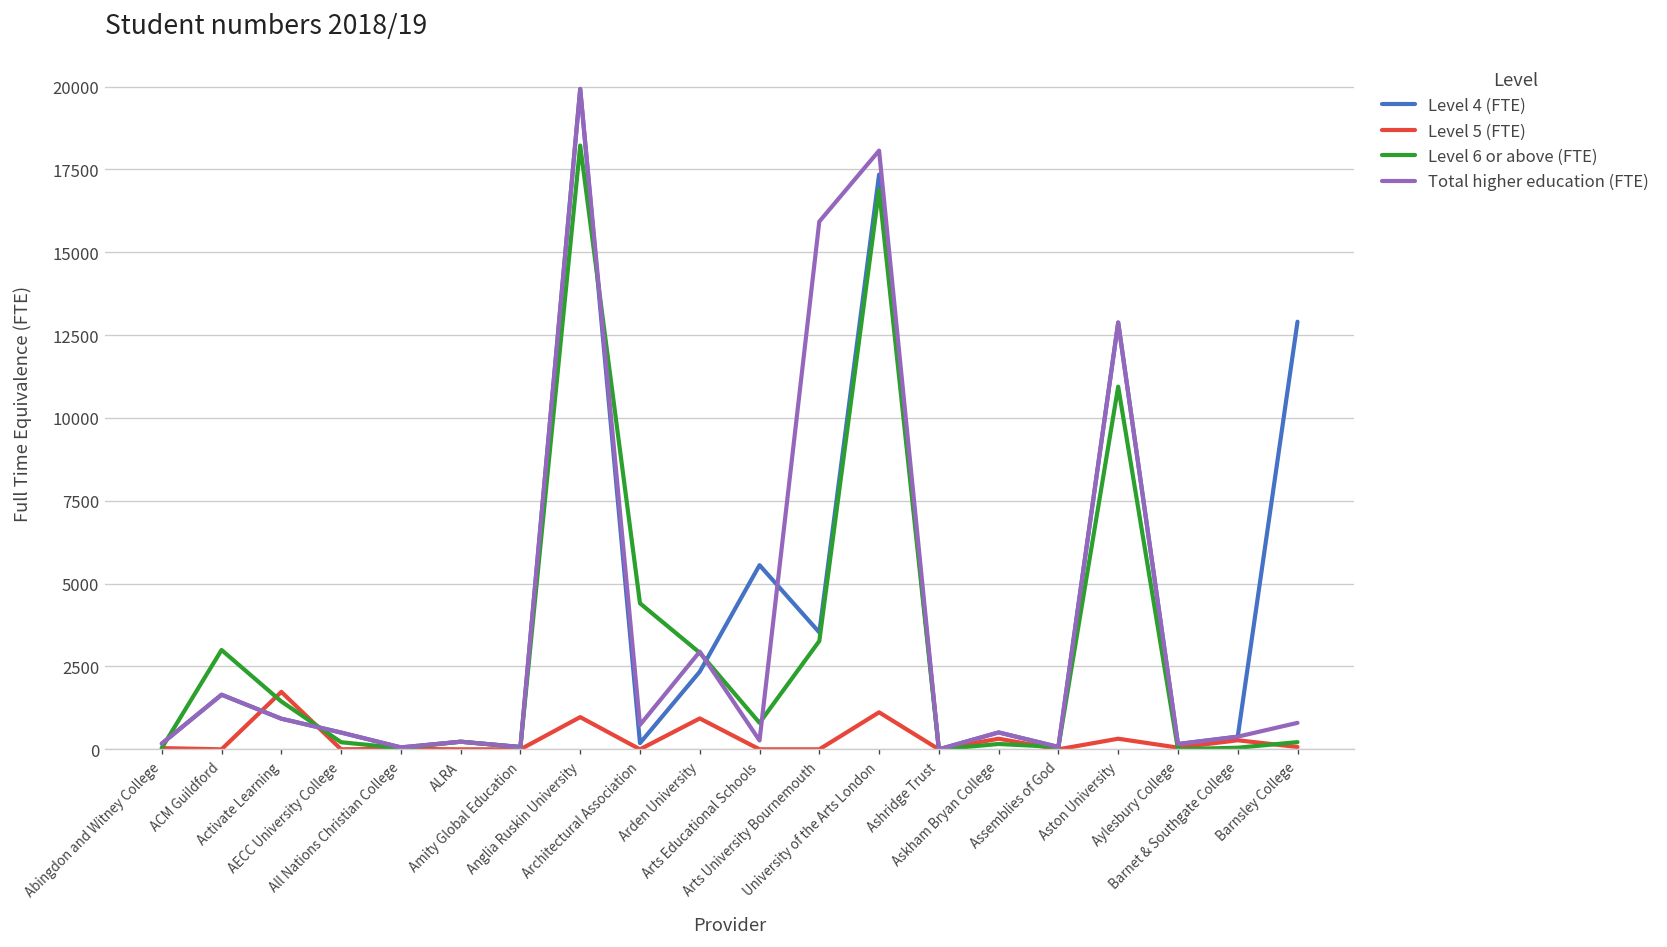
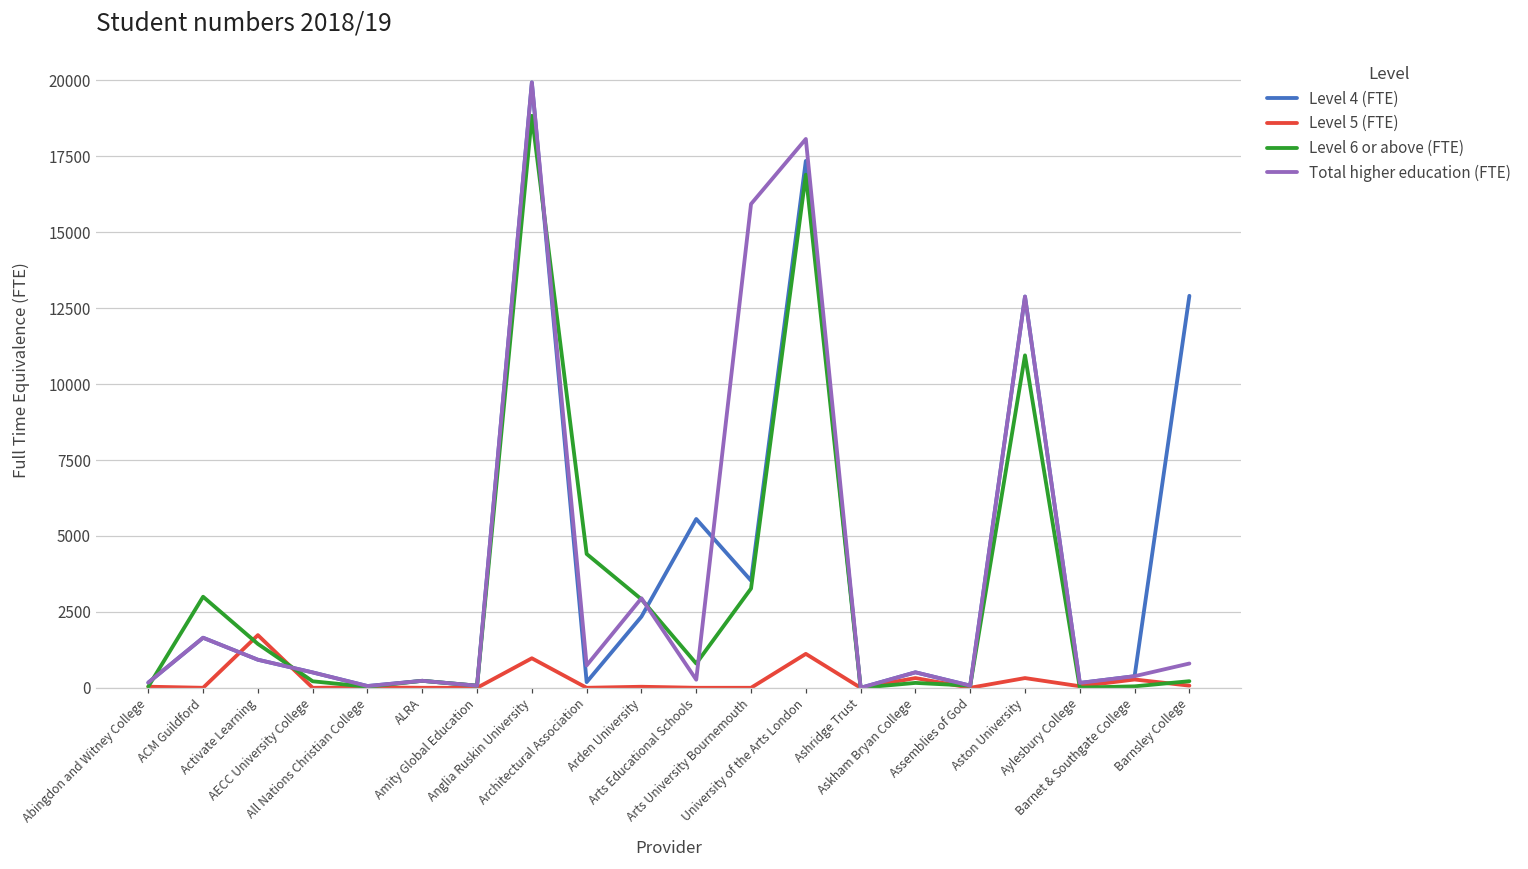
  {
    "Level 4 (FTE)": {
      "Architectural Association": 200,
      "Arden University": 2300,
      "Arts Educational Schools": 5600,
      "Arts University Bournemouth": 3500,
      "University of the Arts London": 17300,
      "Barnsley College": 12900
    },
    "Level 5 (FTE)": {
      "ACM Guildford": 0,
      "Activate Learning": 1700,
      "AECC University College": 0,
      "ALRA": 0,
      "Anglia Ruskin University": 1000,
      "Architectural Association": 0,
-     "Arden University": 900,
+     "Arden University": 0,
      "Arts Educational Schools": 0,
      "Arts University Bournemouth": 0,
      "University of the Arts London": 1100,
      "Askham Bryan College": 300,
      "Aston University": 300,
      "Barnet & Southgate College": 300,
      "Barnsley College": 100
    },
    "Level 6 or above (FTE)": {
      "ACM Guildford": 3000,
      "Activate Learning": 1400,
      "AECC University College": 200,
-     "Anglia Ruskin University": 18200,
+     "Anglia Ruskin University": 18800,
      "Architectural Association": 4400,
      "Arts Educational Schools": 800,
      "Arts University Bournemouth": 3300,
      "University of the Arts London": 16900,
      "Askham Bryan College": 200,
      "Aston University": 10900,
      "Barnet & Southgate College": 0,
      "Barnsley College": 200
    },
    "Total higher education (FTE)": {
      "Architectural Association": 700,
      "Arts Educational Schools": 300,
      "Arts University Bournemouth": 15900,
      "University of the Arts London": 18100,
      "Barnsley College": 800
    }
  }
